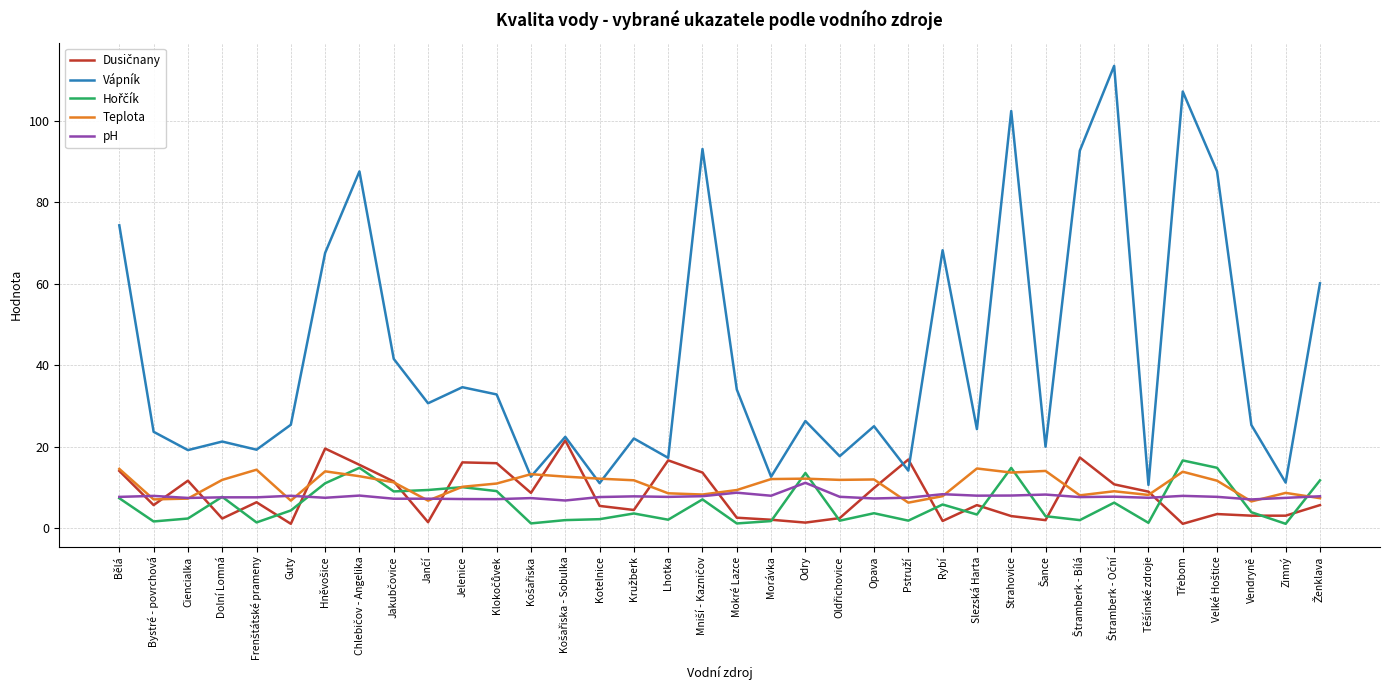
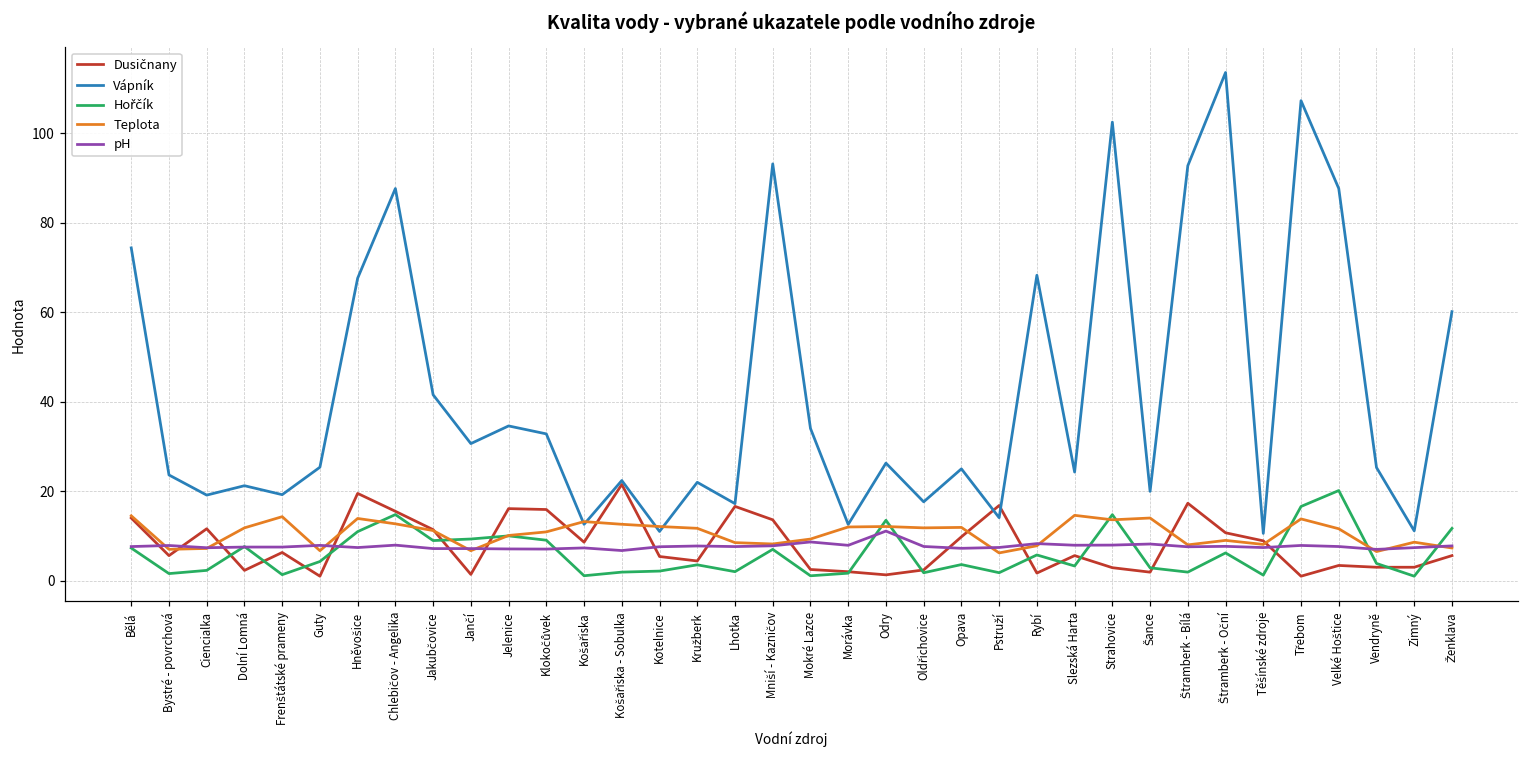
  {
    "Dusičnany": {
      "Bystré - povrchová": 6,
      "Ciencialka": 12,
      "Dolní Lomná": 2,
      "Frenštátské prameny": 6,
      "Guty": 1,
      "Hněvošice": 20,
      "Chlebičov - Angelika": 16,
      "Jančí": 1,
      "Jelenice": 16,
      "Klokočůvek": 16,
      "Košařiska": 9,
      "Košařiska - Sobulka": 22,
      "Kotelnice": 5,
      "Kružberk": 4,
      "Mniší - Kazničov": 14,
      "Mokré Lazce": 3,
      "Odry": 1,
      "Oldřichovice": 2,
      "Opava": 10,
      "Pstruží": 17,
      "Rybí": 2,
      "Slezská Harta": 6,
      "Strahovice": 3,
      "Šance": 2,
      "Štramberk - Bílá": 17,
      "Štramberk - Oční": 11,
      "Těšínské zdroje": 9,
      "Třebom": 1,
      "Velké Hoštice": 3,
      "Vendryně": 3,
      "Zimný": 3,
      "Ženklava": 6
    },
    "Vápník": {
      "Bělá": 74,
      "Bystré - povrchová": 24,
      "Ciencialka": 19,
      "Dolní Lomná": 21,
      "Frenštátské prameny": 19,
      "Guty": 25,
      "Hněvošice": 68,
      "Chlebičov - Angelika": 88,
      "Jakubčovice": 42,
      "Jančí": 31,
      "Jelenice": 35,
      "Klokočůvek": 33,
      "Košařiska - Sobulka": 22,
      "Kotelnice": 11,
      "Kružberk": 22,
      "Mniší - Kazničov": 93,
      "Mokré Lazce": 34,
      "Odry": 26,
      "Oldřichovice": 18,
      "Opava": 25,
      "Pstruží": 14,
      "Rybí": 68,
      "Slezská Harta": 24,
      "Strahovice": 102,
      "Šance": 20,
      "Štramberk - Bílá": 93,
      "Štramberk - Oční": 114,
      "Těšínské zdroje": 11,
      "Třebom": 107,
      "Velké Hoštice": 88,
      "Vendryně": 25,
      "Zimný": 11,
      "Ženklava": 60
    },
    "Hořčík": {
      "Bystré - povrchová": 2,
      "Ciencialka": 2,
      "Frenštátské prameny": 1,
      "Guty": 4,
      "Hněvošice": 11,
      "Chlebičov - Angelika": 15,
      "Jakubčovice": 9,
      "Jančí": 9,
      "Klokočůvek": 9,
      "Košařiska": 1,
      "Košařiska - Sobulka": 2,
      "Kotelnice": 2,
      "Kružberk": 4,
      "Lhotka": 2,
      "Mniší - Kazničov": 7,
      "Mokré Lazce": 1,
      "Odry": 14,
      "Oldřichovice": 2,
      "Opava": 4,
      "Pstruží": 2,
      "Rybí": 6,
      "Slezská Harta": 3,
      "Strahovice": 15,
      "Šance": 3,
      "Štramberk - Bílá": 2,
      "Štramberk - Oční": 6,
      "Těšínské zdroje": 1,
      "Třebom": 17,
-     "Velké Hoštice": 15,
+     "Velké Hoštice": 20,
      "Vendryně": 4,
      "Zimný": 1,
      "Ženklava": 12
    },
    "Teplota": {
      "Bystré - povrchová": 7,
      "Dolní Lomná": 12,
      "Frenštátské prameny": 14,
      "Guty": 7,
      "Hněvošice": 14,
      "Chlebičov - Angelika": 13,
      "Klokočůvek": 11,
      "Košařiska - Sobulka": 13,
      "Kotelnice": 12,
      "Kružberk": 12,
      "Lhotka": 9,
      "Mokré Lazce": 9,
      "Odry": 12,
      "Oldřichovice": 12,
      "Opava": 12,
      "Pstruží": 6,
      "Slezská Harta": 15,
      "Strahovice": 14,
      "Šance": 14,
      "Štramberk - Oční": 9,
      "Těšínské zdroje": 8,
      "Třebom": 14,
      "Velké Hoštice": 12,
      "Zimný": 9
    },
    "pH": {
      "Bystré - povrchová": 8,
      "Frenštátské prameny": 8,
      "Guty": 8,
      "Hněvošice": 7,
      "Chlebičov - Angelika": 8,
      "Jakubčovice": 7,
      "Jelenice": 7,
      "Klokočůvek": 7,
      "Košařiska": 7,
      "Košařiska - Sobulka": 7,
      "Kotelnice": 8,
      "Kružberk": 8,
      "Lhotka": 8,
      "Mokré Lazce": 9,
      "Morávka": 8,
      "Odry": 11,
      "Oldřichovice": 8,
      "Opava": 7,
      "Pstruží": 7,
      "Slezská Harta": 8,
      "Strahovice": 8,
      "Šance": 8,
      "Štramberk - Oční": 8,
      "Těšínské zdroje": 7,
      "Třebom": 8,
      "Velké Hoštice": 8,
      "Zimný": 7
    }
  }
